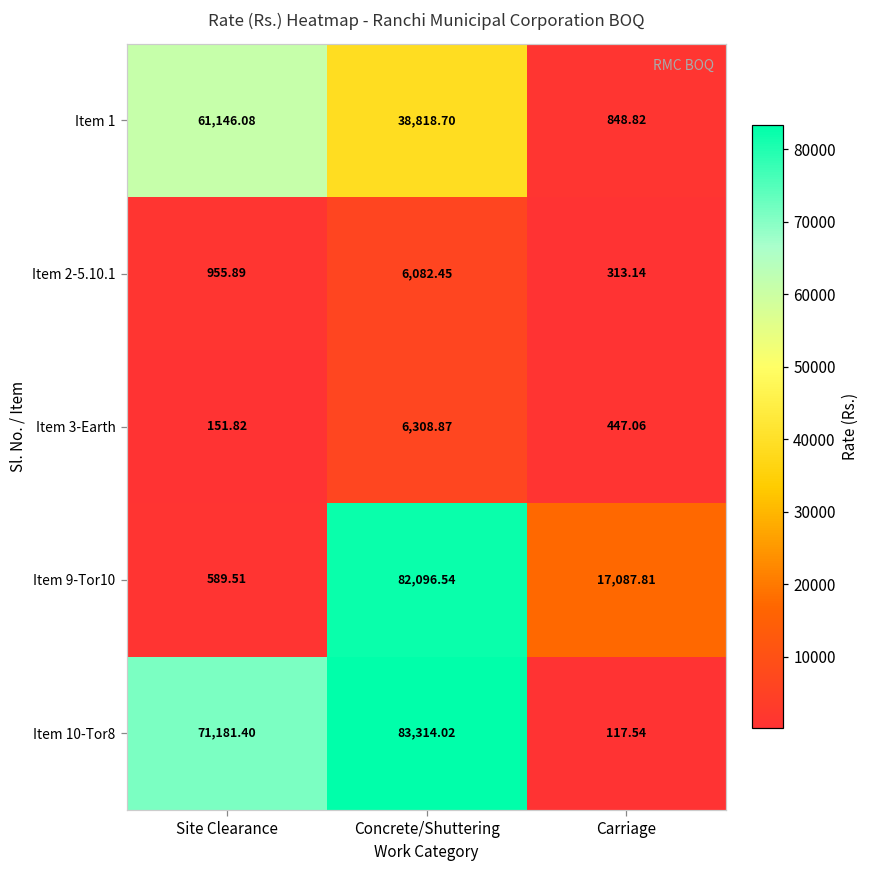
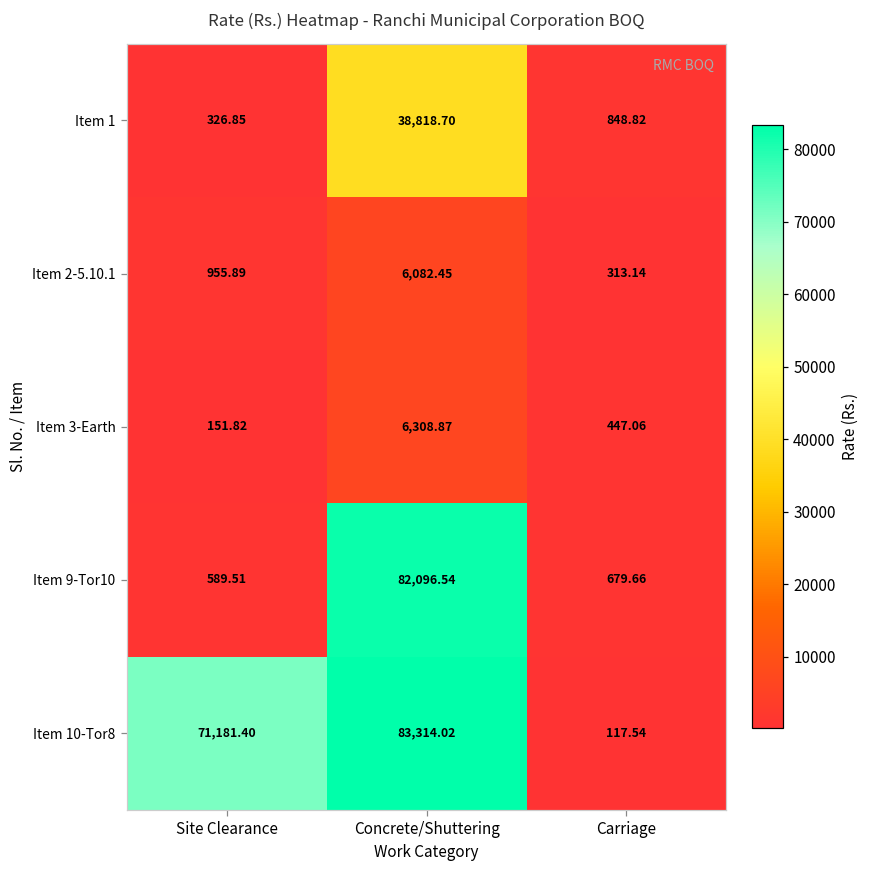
  {
    "Item 1": {
-     "Site Clearance": "61,146.08",
+     "Site Clearance": "326.85",
      "Concrete/Shuttering": "38,818.70"
    },
    "Item 2-5.10.1": {
      "Site Clearance": "955.89",
      "Concrete/Shuttering": "6,082.45",
      "Carriage": "313.14"
    },
    "Item 3-Earth": {
      "Site Clearance": "151.82",
      "Concrete/Shuttering": "6,308.87",
      "Carriage": "447.06"
    },
    "Item 9-Tor10": {
      "Site Clearance": "589.51",
      "Concrete/Shuttering": "82,096.54",
-     "Carriage": "17,087.81"
+     "Carriage": "679.66"
    },
    "Item 10-Tor8": {
      "Site Clearance": "71,181.40",
      "Concrete/Shuttering": "83,314.02",
      "Carriage": "117.54"
    }
  }
